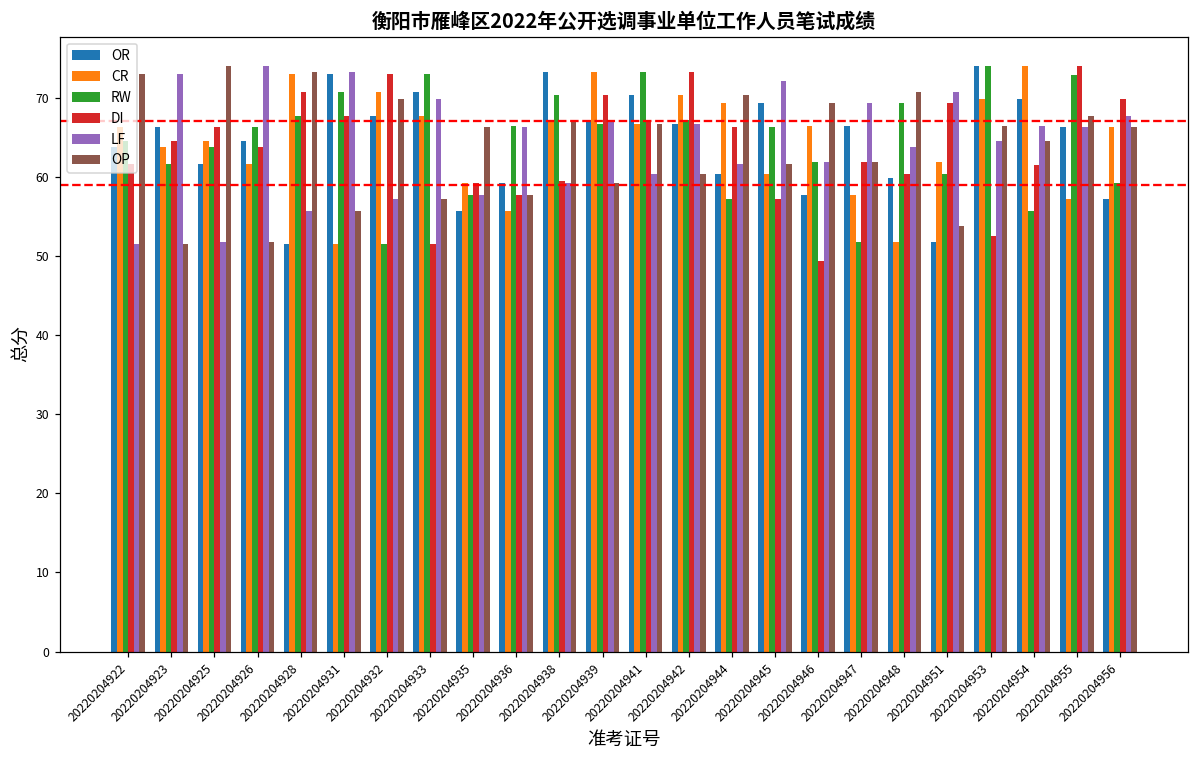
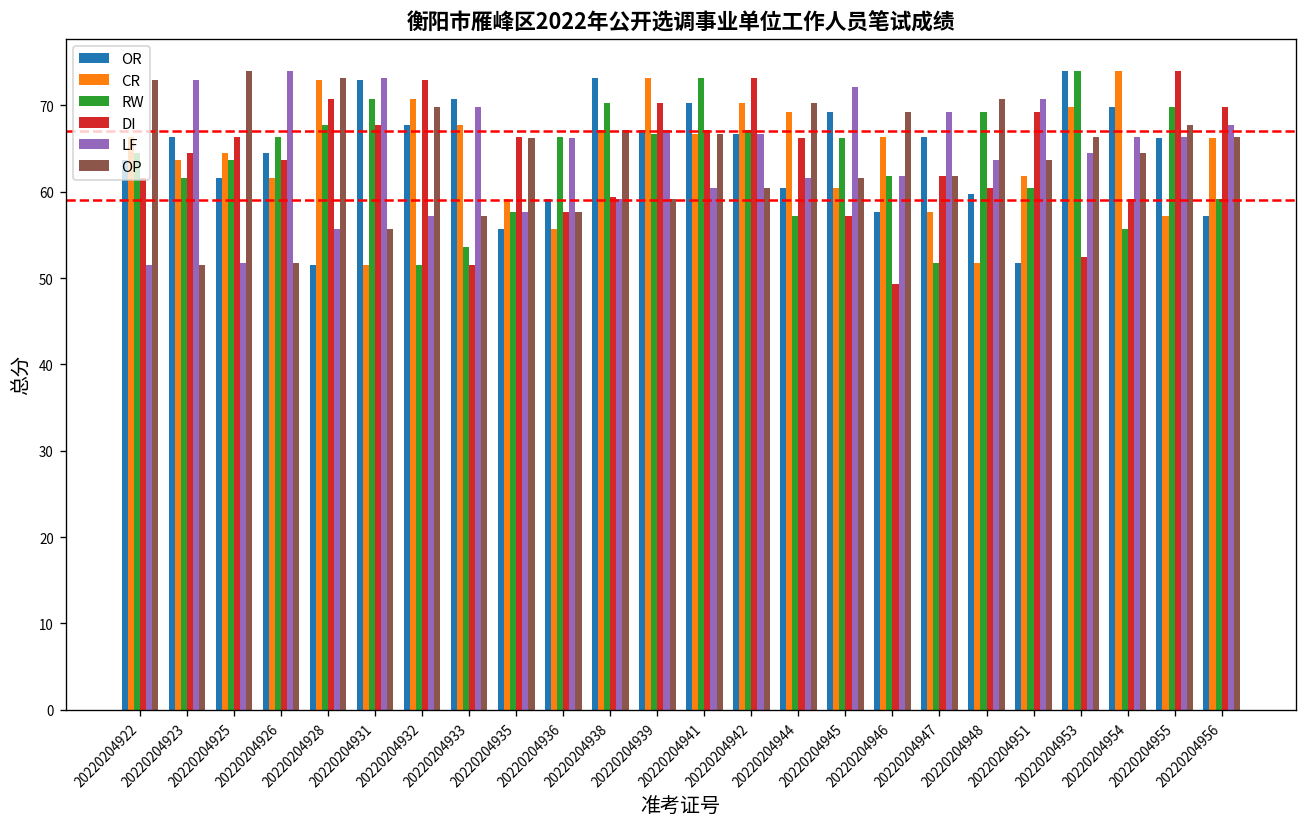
  {
    "OR": {
      "20220204923": 66,
      "20220204925": 62,
      "20220204926": 65,
      "20220204928": 52,
      "20220204931": 73,
      "20220204932": 68,
      "20220204933": 71,
      "20220204935": 56,
      "20220204936": 59,
      "20220204938": 73,
      "20220204939": 67,
      "20220204941": 70,
      "20220204942": 67,
      "20220204944": 60,
      "20220204945": 69,
      "20220204946": 58,
      "20220204947": 66,
      "20220204948": 60,
      "20220204951": 52,
      "20220204953": 74,
      "20220204954": 70,
      "20220204955": 66,
      "20220204956": 57
    },
    "CR": {
      "20220204923": 64,
      "20220204925": 65,
      "20220204926": 62,
      "20220204928": 73,
      "20220204931": 52,
      "20220204932": 71,
      "20220204933": 68,
      "20220204935": 59,
      "20220204936": 56,
      "20220204938": 67,
      "20220204939": 73,
      "20220204941": 67,
      "20220204942": 70,
      "20220204944": 69,
      "20220204945": 60,
      "20220204946": 66,
      "20220204947": 58,
      "20220204948": 52,
      "20220204951": 62,
      "20220204953": 70,
      "20220204954": 74,
      "20220204955": 57,
      "20220204956": 66
    },
    "RW": {
      "20220204923": 62,
      "20220204925": 64,
      "20220204926": 66,
      "20220204928": 68,
      "20220204931": 71,
      "20220204932": 52,
-     "20220204933": 73,
+     "20220204933": 54,
      "20220204935": 58,
      "20220204936": 66,
      "20220204938": 70,
      "20220204939": 67,
      "20220204941": 73,
      "20220204942": 67,
      "20220204944": 57,
      "20220204945": 66,
      "20220204946": 62,
      "20220204947": 52,
      "20220204948": 69,
      "20220204951": 60,
      "20220204953": 74,
      "20220204954": 56,
-     "20220204955": 73,
+     "20220204955": 70,
      "20220204956": 59
    },
    "DI": {
      "20220204923": 65,
      "20220204925": 66,
      "20220204926": 64,
      "20220204928": 71,
      "20220204931": 68,
      "20220204932": 73,
      "20220204933": 52,
-     "20220204935": 59,
+     "20220204935": 66,
      "20220204936": 58,
      "20220204938": 59,
      "20220204939": 70,
      "20220204941": 67,
      "20220204942": 73,
      "20220204944": 66,
      "20220204945": 57,
      "20220204946": 49,
      "20220204947": 62,
      "20220204948": 60,
      "20220204951": 69,
      "20220204953": 53,
-     "20220204954": 62,
+     "20220204954": 59,
      "20220204955": 74,
      "20220204956": 70
    },
    "LF": {
      "20220204922": 52,
      "20220204923": 73,
      "20220204925": 52,
      "20220204926": 74,
      "20220204928": 56,
      "20220204931": 73,
      "20220204932": 57,
      "20220204933": 70,
      "20220204935": 58,
      "20220204936": 66,
      "20220204938": 59,
      "20220204939": 67,
      "20220204941": 60,
      "20220204942": 67,
      "20220204944": 62,
      "20220204945": 72,
      "20220204946": 62,
      "20220204947": 69,
      "20220204948": 64,
      "20220204951": 71,
      "20220204953": 65,
      "20220204954": 66,
      "20220204955": 66,
      "20220204956": 68
    },
    "OP": {
      "20220204922": 73,
      "20220204923": 52,
      "20220204925": 74,
      "20220204926": 52,
      "20220204928": 73,
      "20220204931": 56,
      "20220204932": 70,
      "20220204933": 57,
      "20220204935": 66,
      "20220204936": 58,
      "20220204938": 67,
      "20220204939": 59,
      "20220204941": 67,
      "20220204942": 60,
      "20220204944": 70,
      "20220204945": 62,
      "20220204946": 69,
      "20220204947": 62,
      "20220204948": 71,
-     "20220204951": 54,
+     "20220204951": 64,
      "20220204953": 66,
      "20220204954": 65,
      "20220204955": 68,
      "20220204956": 66
    }
  }
